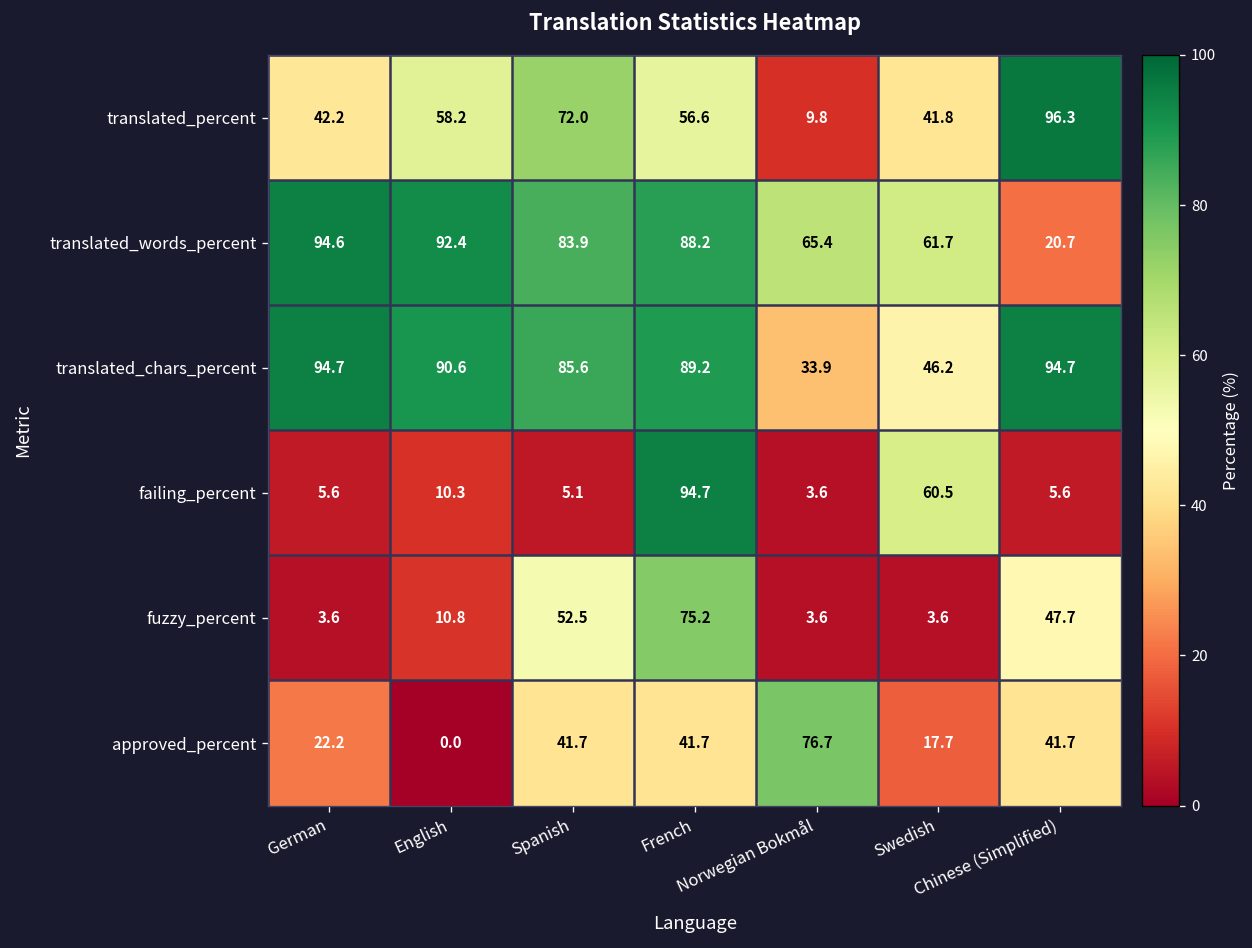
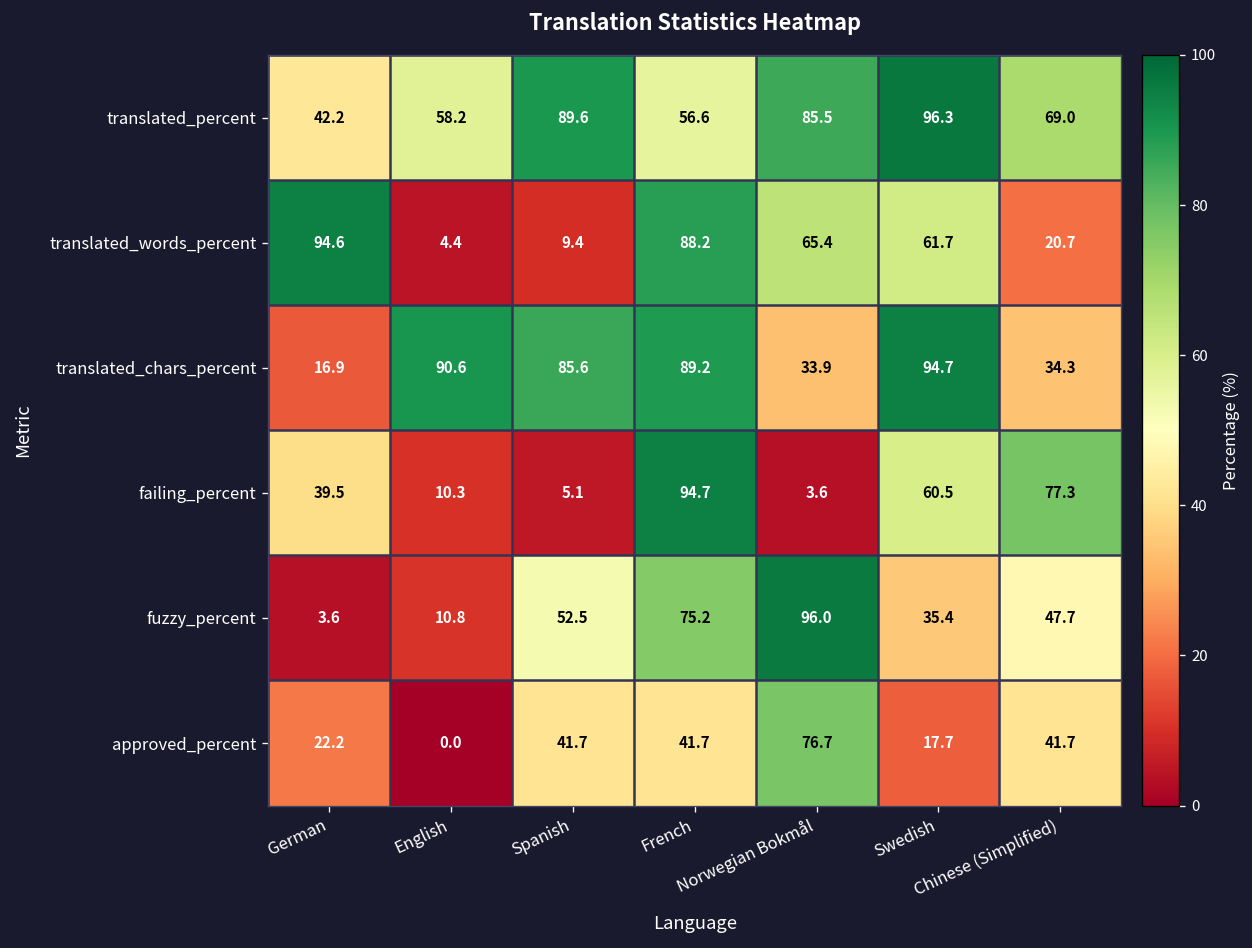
  {
    "translated_percent": {
      "German": 42.2,
      "English": 58.2,
-     "Spanish": 72.0,
+     "Spanish": 89.6,
      "French": 56.6,
-     "Norwegian Bokmål": 9.8,
-     "Swedish": 41.8,
-     "Chinese (Simplified)": 96.3
+     "Norwegian Bokmål": 85.5,
+     "Swedish": 96.3,
+     "Chinese (Simplified)": 69.0
    },
    "translated_words_percent": {
      "German": 94.6,
-     "English": 92.4,
-     "Spanish": 83.9,
+     "English": 4.4,
+     "Spanish": 9.4,
      "French": 88.2,
      "Norwegian Bokmål": 65.4,
      "Swedish": 61.7,
      "Chinese (Simplified)": 20.7
    },
    "translated_chars_percent": {
-     "German": 94.7,
+     "German": 16.9,
      "English": 90.6,
      "Spanish": 85.6,
      "French": 89.2,
      "Norwegian Bokmål": 33.9,
-     "Swedish": 46.2,
-     "Chinese (Simplified)": 94.7
+     "Swedish": 94.7,
+     "Chinese (Simplified)": 34.3
    },
    "failing_percent": {
-     "German": 5.6,
+     "German": 39.5,
      "English": 10.3,
      "Spanish": 5.1,
      "French": 94.7,
      "Norwegian Bokmål": 3.6,
      "Swedish": 60.5,
-     "Chinese (Simplified)": 5.6
+     "Chinese (Simplified)": 77.3
    },
    "fuzzy_percent": {
      "German": 3.6,
      "English": 10.8,
      "Spanish": 52.5,
      "French": 75.2,
-     "Norwegian Bokmål": 3.6,
-     "Swedish": 3.6,
+     "Norwegian Bokmål": 96.0,
+     "Swedish": 35.4,
      "Chinese (Simplified)": 47.7
    },
    "approved_percent": {
      "German": 22.2,
      "English": 0.0,
      "Spanish": 41.7,
      "French": 41.7,
      "Norwegian Bokmål": 76.7,
      "Swedish": 17.7,
      "Chinese (Simplified)": 41.7
    }
  }
